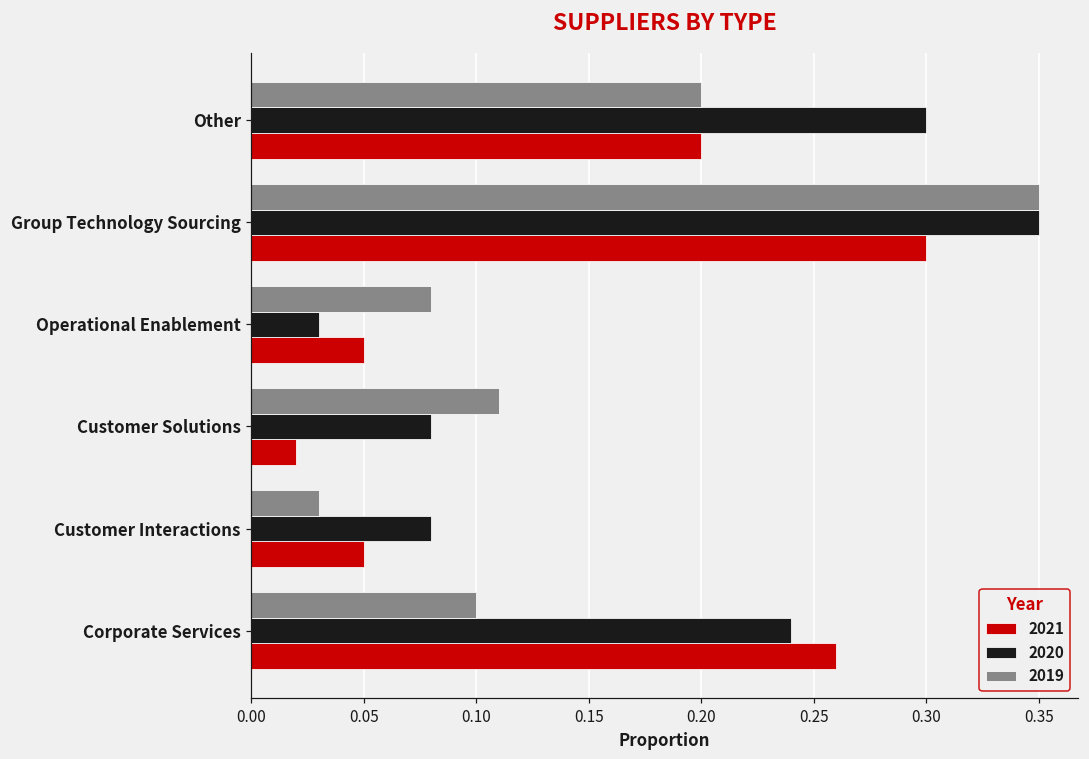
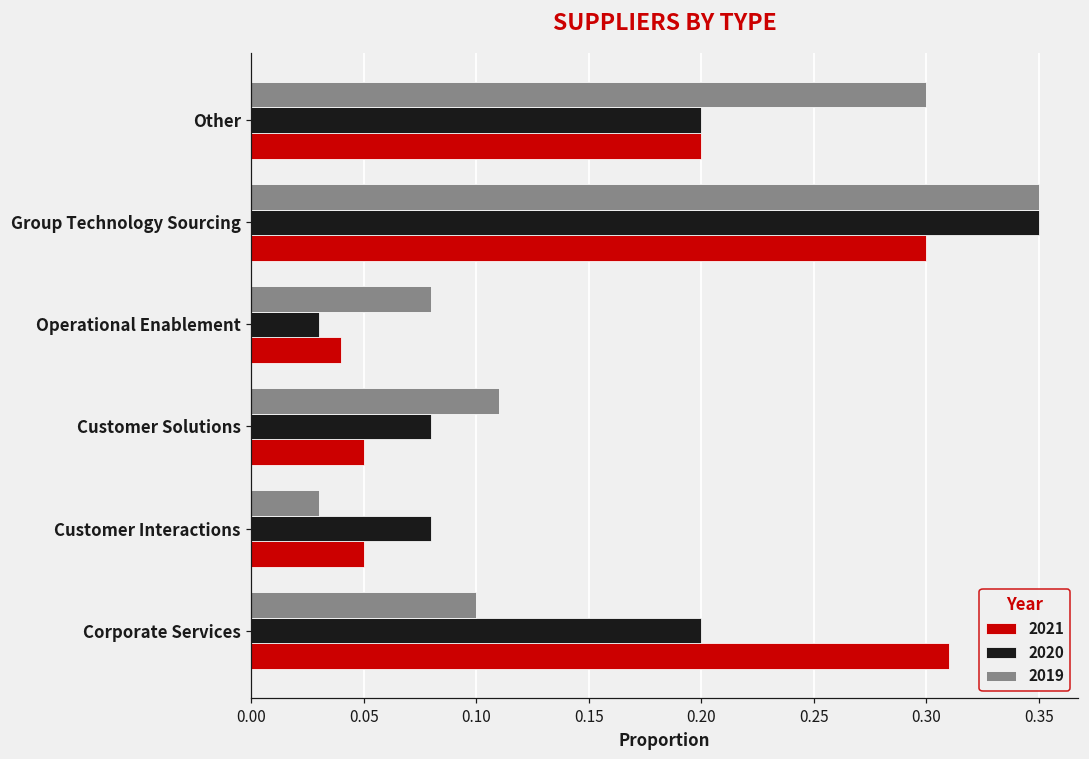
  {
    "2021": {
      "Other": 0.20,
      "Group Technology Sourcing": 0.30,
-     "Operational Enablement": 0.05,
-     "Customer Solutions": 0.02,
+     "Operational Enablement": 0.04,
+     "Customer Solutions": 0.05,
      "Customer Interactions": 0.05,
-     "Corporate Services": 0.26
+     "Corporate Services": 0.31
    },
    "2020": {
-     "Other": 0.3,
+     "Other": 0.2,
      "Group Technology Sourcing": 0.35,
      "Operational Enablement": 0.03,
      "Customer Solutions": 0.08,
      "Customer Interactions": 0.08,
-     "Corporate Services": 0.24
+     "Corporate Services": 0.20
    },
    "2019": {
-     "Other": 0.2,
+     "Other": 0.3,
      "Group Technology Sourcing": 0.350,
      "Operational Enablement": 0.080,
      "Customer Solutions": 0.110,
      "Customer Interactions": 0.030,
      "Corporate Services": 0.1
    }
  }
